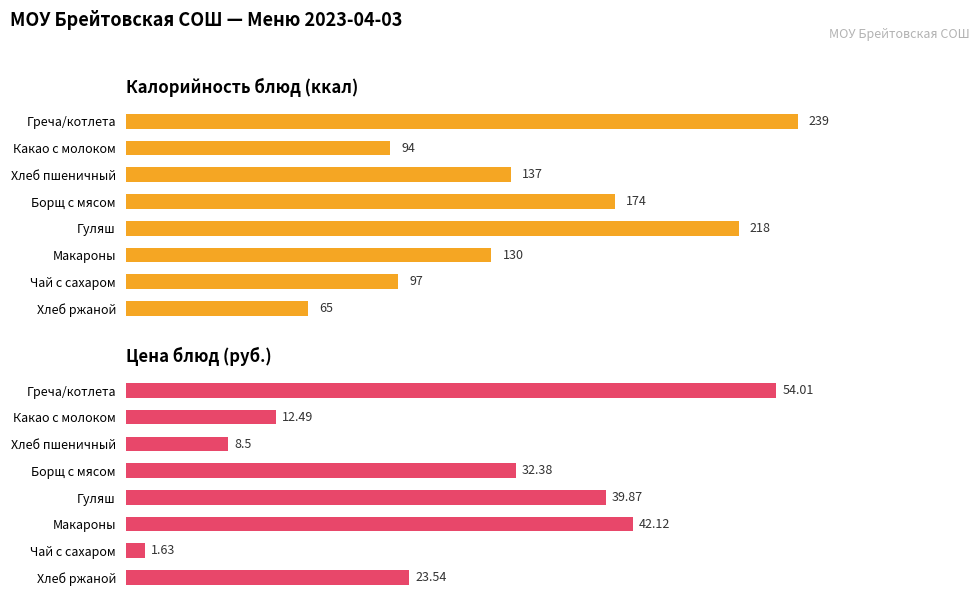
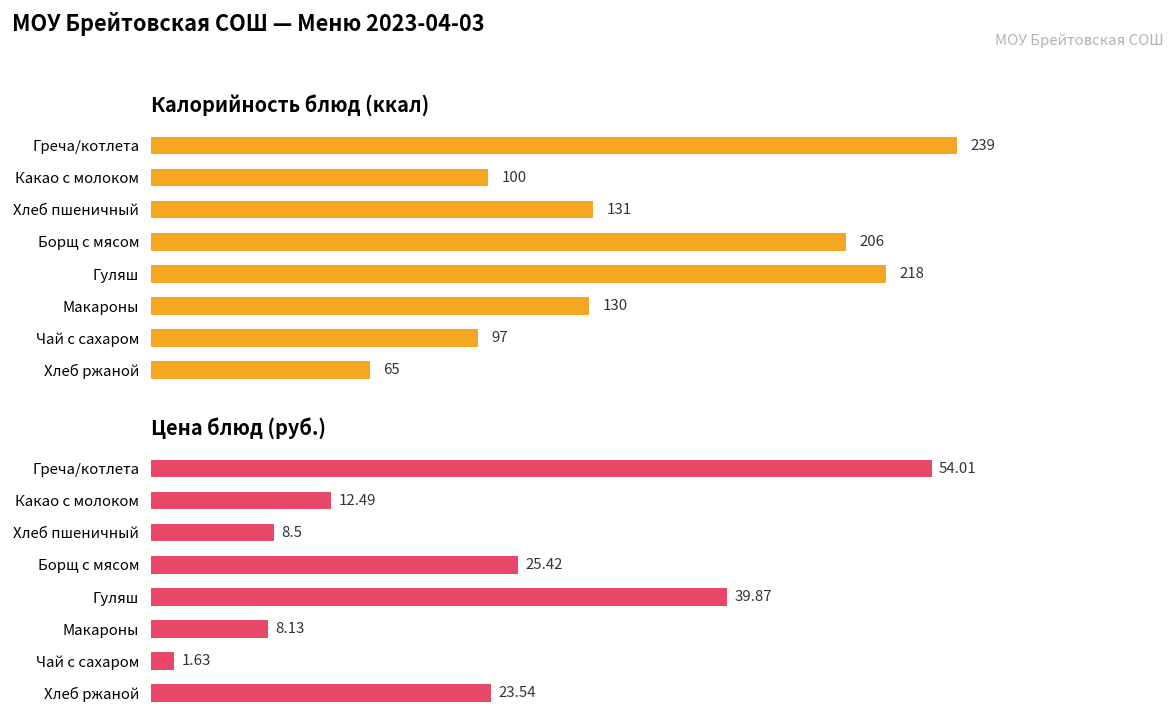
  {
    "Калорийность блюд (ккал)": {
      "Греча/котлета": 239,
-     "Какао с молоком": 94,
-     "Хлеб пшеничный": 137,
-     "Борщ с мясом": 174,
+     "Какао с молоком": 100,
+     "Хлеб пшеничный": 131,
+     "Борщ с мясом": 206,
      "Гуляш": 218,
      "Макароны": 130,
      "Чай с сахаром": 97,
      "Хлеб ржаной": 65
    },
    "Цена блюд (руб.)": {
      "Греча/котлета": 54.01,
      "Какао с молоком": 12.49,
      "Хлеб пшеничный": 8.5,
-     "Борщ с мясом": 32.38,
+     "Борщ с мясом": 25.42,
      "Гуляш": 39.87,
-     "Макароны": 42.12,
+     "Макароны": 8.13,
      "Чай с сахаром": 1.63,
      "Хлеб ржаной": 23.54
    }
  }
